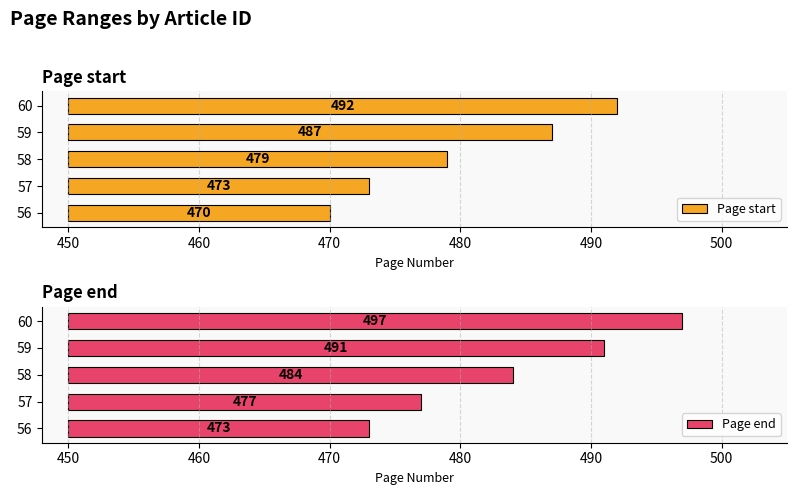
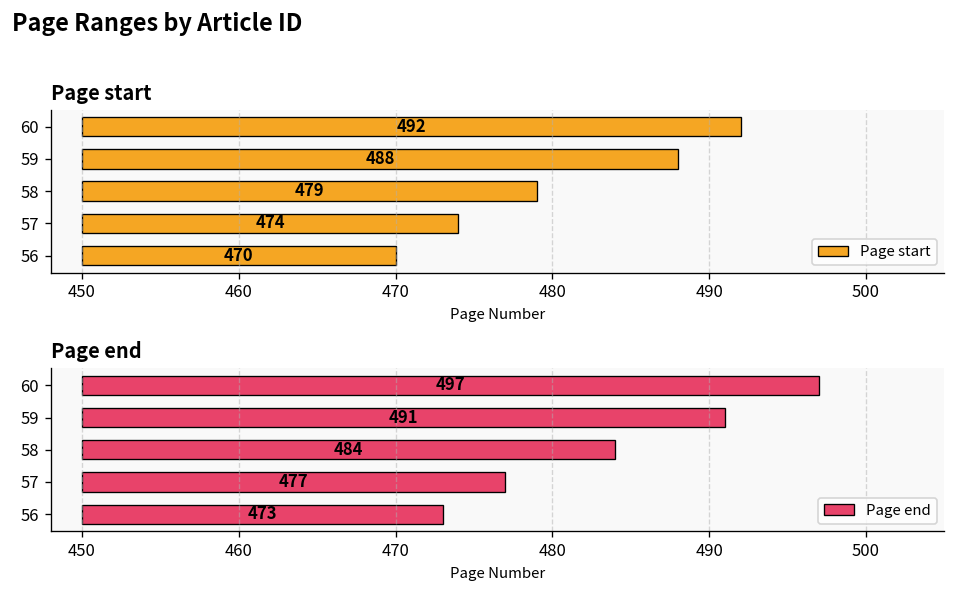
  {
    "Page start": {
-     "59": 487,
-     "57": 473
+     "59": 488,
+     "57": 474
    }
  }
